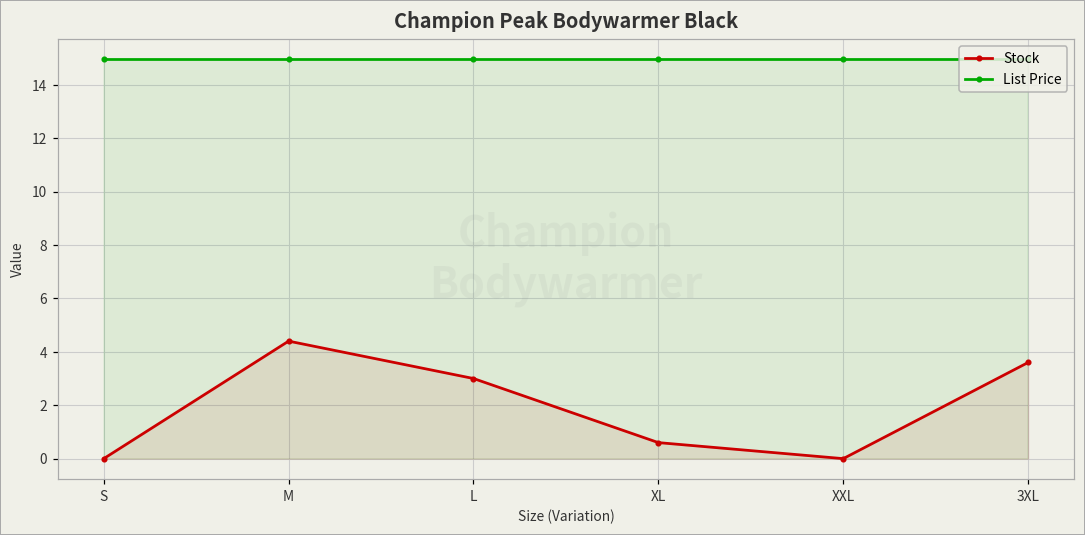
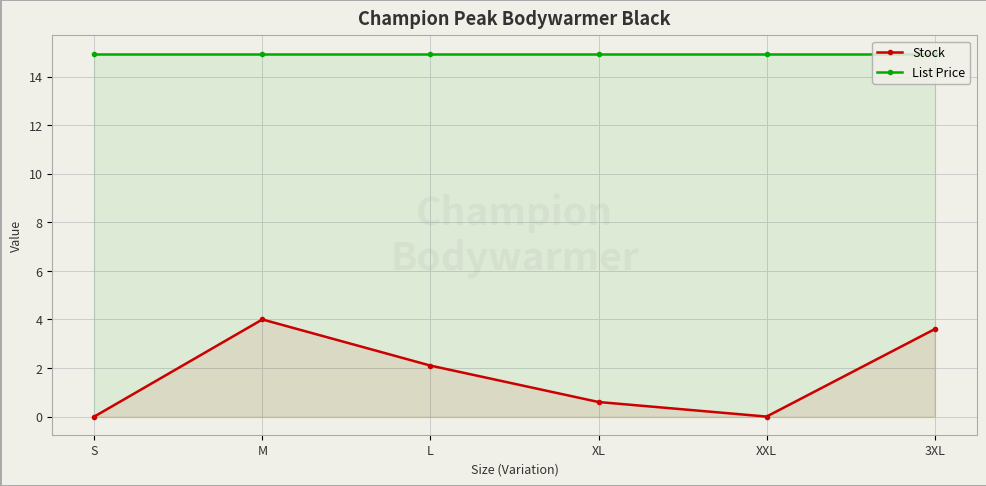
  {
    "Stock": {
      "S": 0.0,
-     "M": 4.4,
-     "L": 3.0,
+     "M": 4.0,
+     "L": 2.1,
      "XL": 0.6,
      "XXL": 0.0,
      "3XL": 3.6
    },
    "List Price": {
      "S": 15.0,
      "M": 15.0,
      "L": 15.0,
      "XL": 15.0,
      "XXL": 15.0
    }
  }
